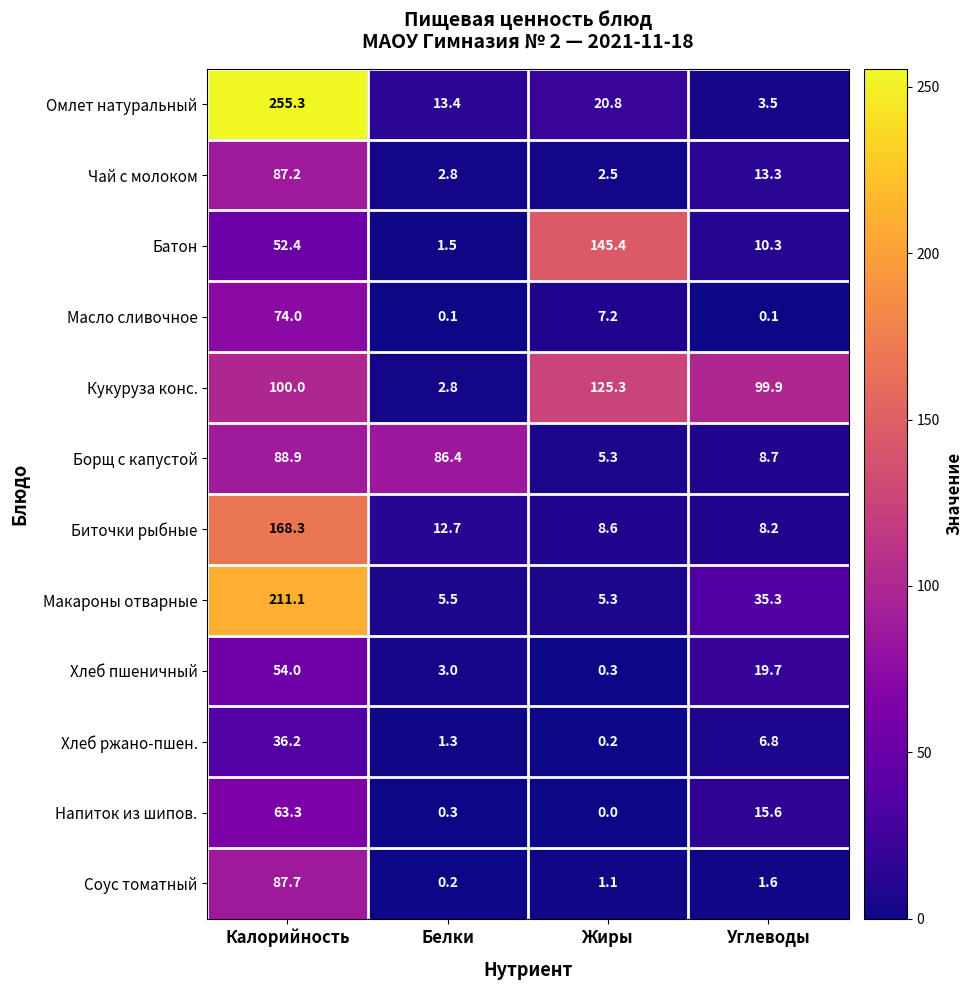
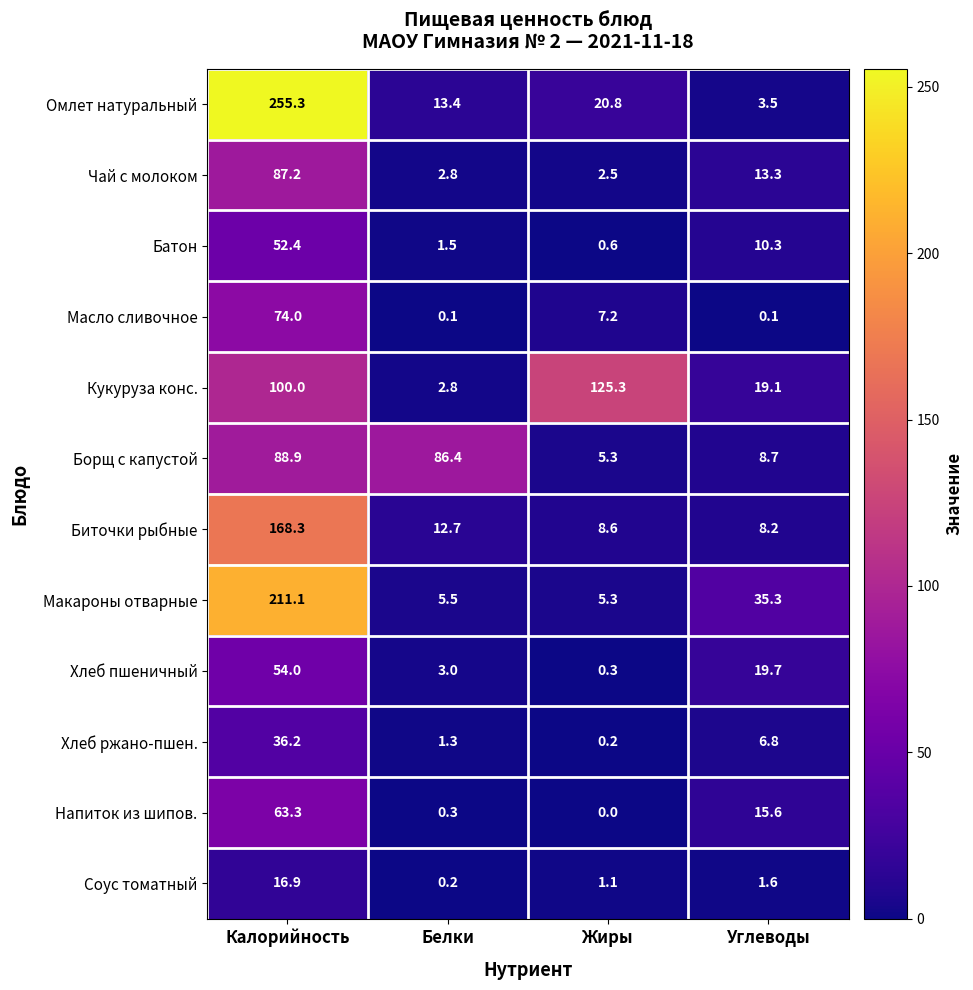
  {
    "Омлет натуральный": {
      "Калорийность": 255.3,
      "Белки": 13.4,
      "Жиры": 20.8,
      "Углеводы": 3.5
    },
    "Чай с молоком": {
      "Калорийность": 87.2,
      "Белки": 2.8,
      "Жиры": 2.5,
      "Углеводы": 13.3
    },
    "Батон": {
      "Калорийность": 52.4,
      "Белки": 1.5,
-     "Жиры": 145.4,
+     "Жиры": 0.6,
      "Углеводы": 10.3
    },
    "Масло сливочное": {
      "Калорийность": 74.0,
      "Белки": 0.1,
      "Жиры": 7.2,
      "Углеводы": 0.1
    },
    "Кукуруза конс.": {
      "Калорийность": 100.0,
      "Белки": 2.8,
      "Жиры": 125.3,
-     "Углеводы": 99.9
+     "Углеводы": 19.1
    },
    "Борщ с капустой": {
      "Калорийность": 88.9,
      "Белки": 86.4,
      "Жиры": 5.3,
      "Углеводы": 8.7
    },
    "Биточки рыбные": {
      "Калорийность": 168.3,
      "Белки": 12.7,
      "Жиры": 8.6,
      "Углеводы": 8.2
    },
    "Макароны отварные": {
      "Калорийность": 211.1,
      "Белки": 5.5,
      "Жиры": 5.3,
      "Углеводы": 35.3
    },
    "Хлеб пшеничный": {
      "Калорийность": 54.0,
      "Белки": 3.0,
      "Жиры": 0.3,
      "Углеводы": 19.7
    },
    "Хлеб ржано-пшен.": {
      "Калорийность": 36.2,
      "Белки": 1.3,
      "Жиры": 0.2,
      "Углеводы": 6.8
    },
    "Напиток из шипов.": {
      "Калорийность": 63.3,
      "Белки": 0.3,
      "Жиры": 0.0,
      "Углеводы": 15.6
    },
    "Соус томатный": {
-     "Калорийность": 87.7,
+     "Калорийность": 16.9,
      "Белки": 0.2,
      "Жиры": 1.1,
      "Углеводы": 1.6
    }
  }
